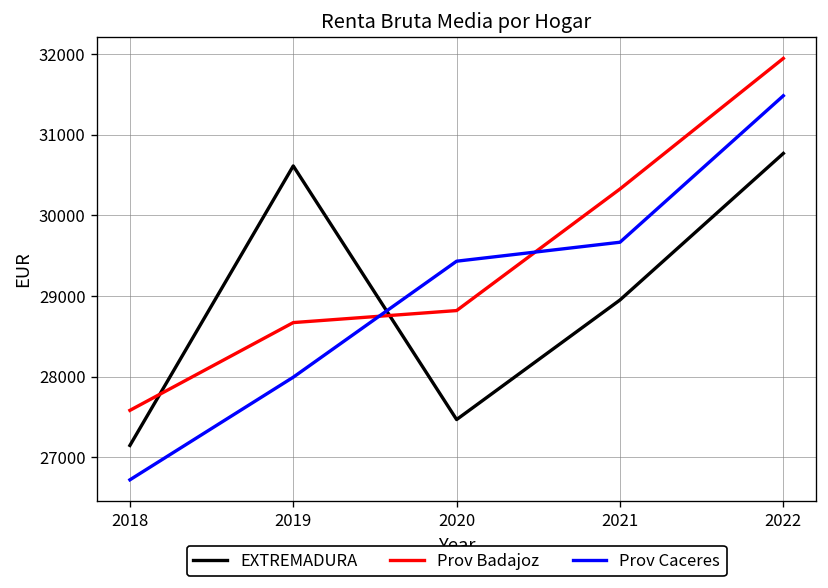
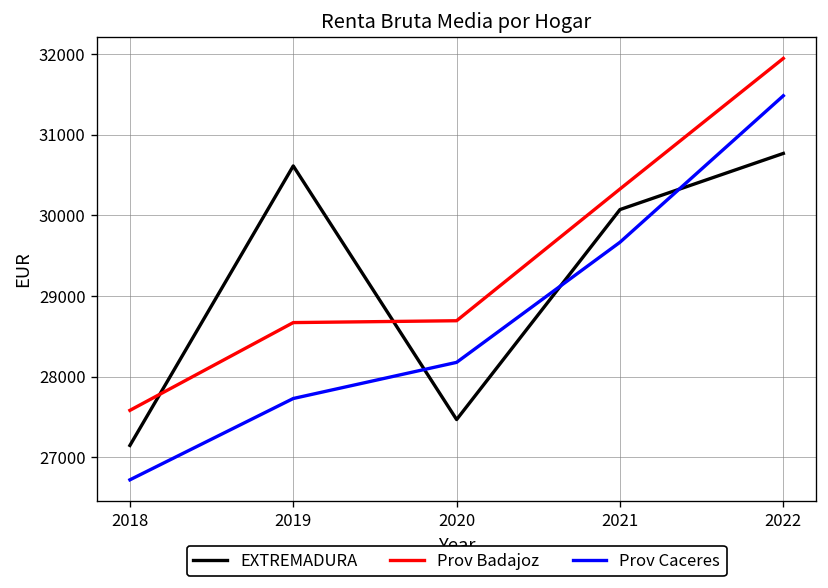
  {
    "EXTREMADURA": {
      "2018": 27100,
      "2019": 30600,
      "2020": 27500,
-     "2021": 29000,
+     "2021": 30100,
      "2022": 30800
    },
    "Prov Badajoz": {
      "2018": 27600,
      "2019": 28700,
-     "2020": 28800,
+     "2020": 28700,
      "2021": 30300,
      "2022": 31900
    },
    "Prov Caceres": {
      "2018": 26700,
-     "2019": 28000,
-     "2020": 29400,
+     "2019": 27700,
+     "2020": 28200,
      "2021": 29700,
      "2022": 31500
    }
  }
